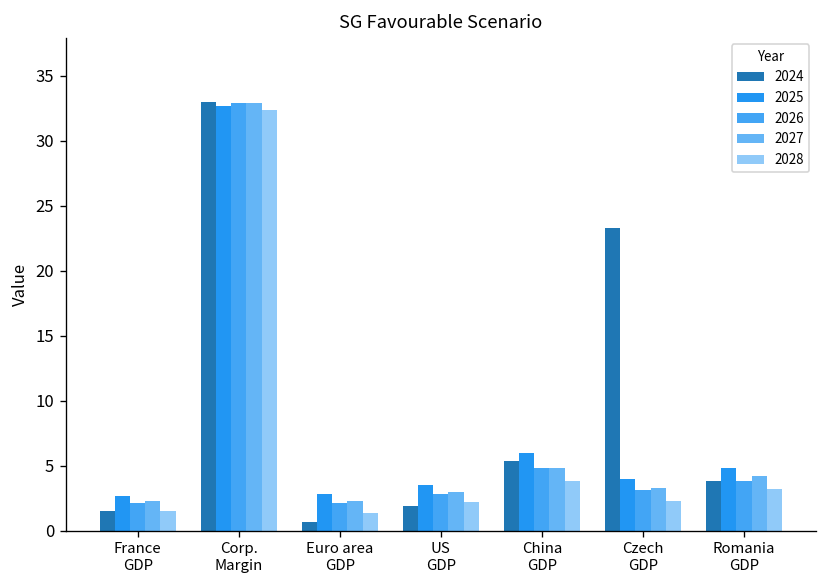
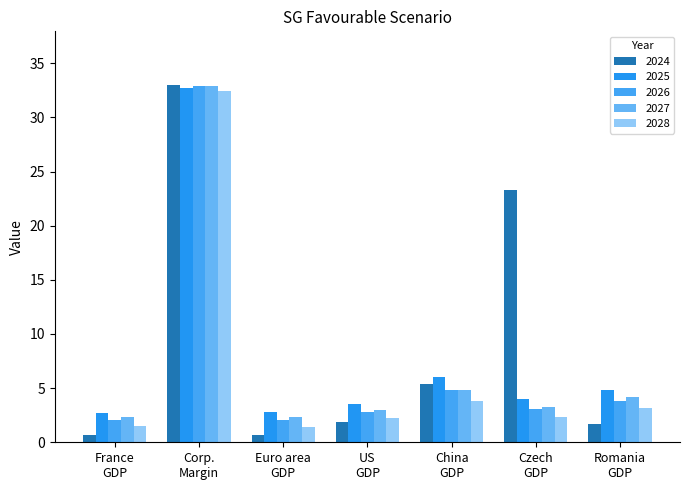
  {
    "2024": {
-     "France GDP": 1.5,
+     "France GDP": 0.7,
      "Corp. Margin": 33.0,
      "Euro area GDP": 0.7,
      "US GDP": 1.9,
      "China GDP": 5.4,
      "Czech GDP": 23.3,
-     "Romania GDP": 3.8
+     "Romania GDP": 1.7
    }
  }
